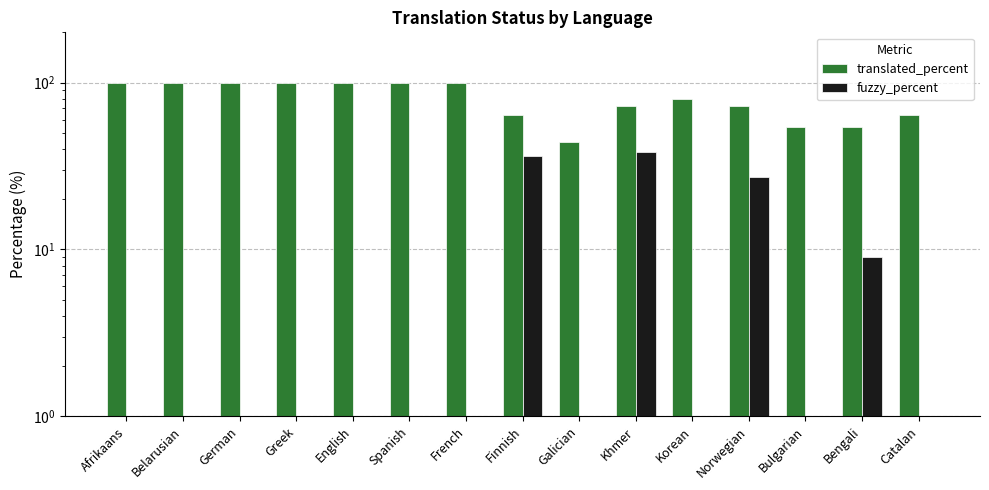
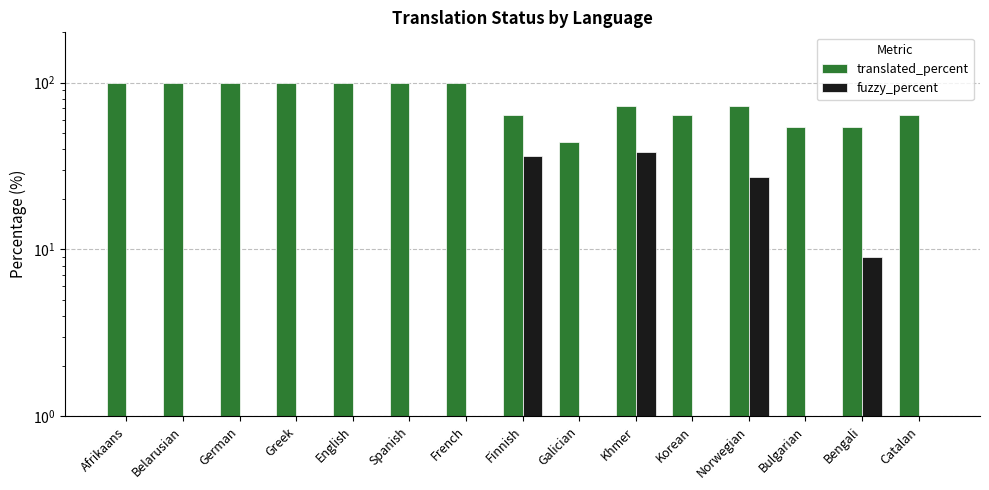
  {
    "translated_percent": {
      "Afrikaans": 100,
      "Belarusian": 100,
      "German": 100,
      "Greek": 100,
      "English": 100,
      "Spanish": 100,
      "French": 100,
      "Finnish": 64,
      "Galician": 44,
      "Khmer": 70,
-     "Korean": 80,
+     "Korean": 64,
      "Norwegian": 70,
      "Bulgarian": 55,
      "Bengali": 55,
      "Catalan": 64
    },
    "fuzzy_percent": {
      "Finnish": 36,
      "Khmer": 38,
      "Norwegian": 27,
      "Bengali": 9
    }
  }
